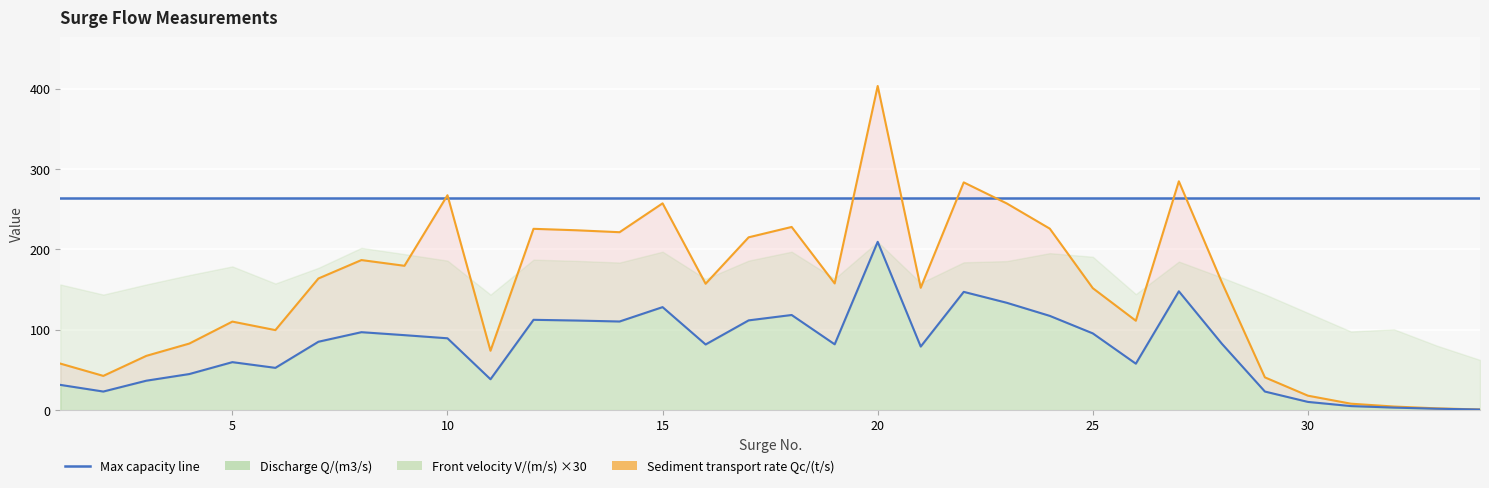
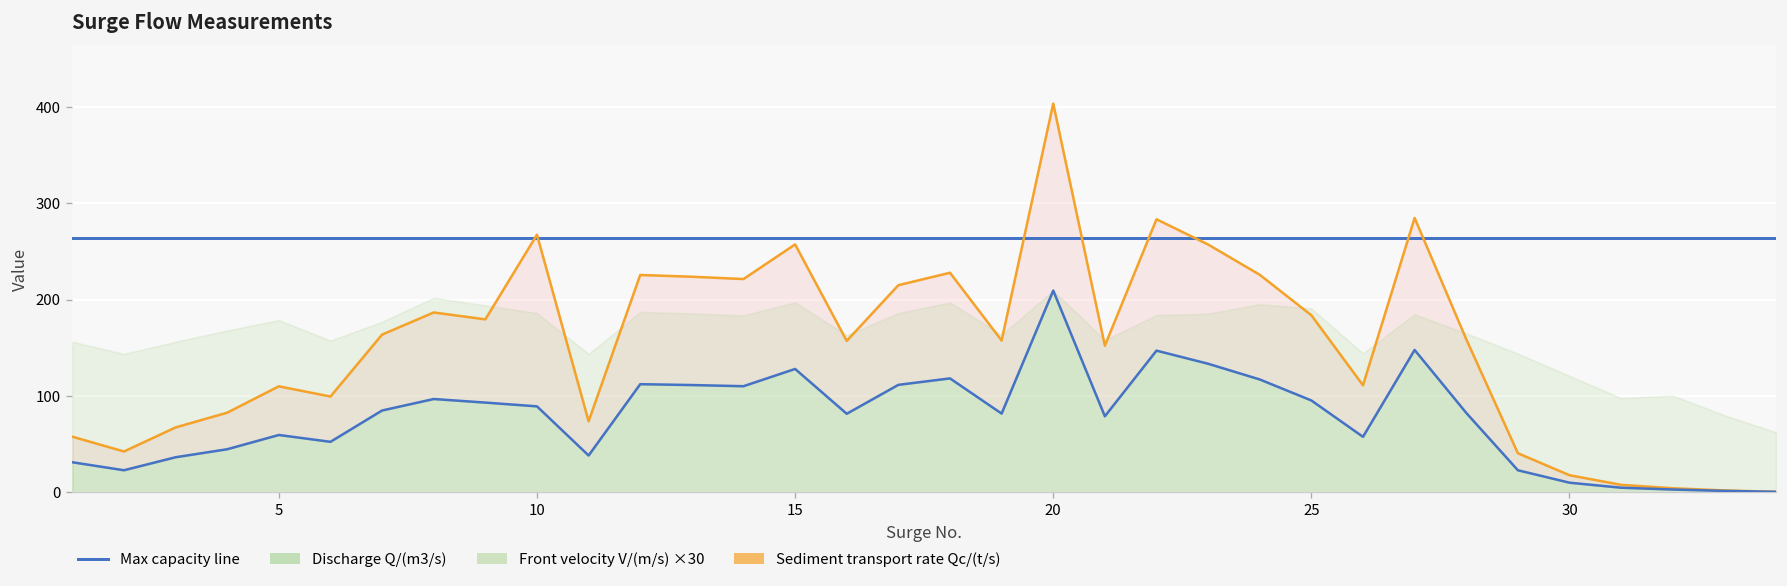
  {
    "Sediment transport rate Qc/(t/s)": {
      "5": 110,
      "10": 270,
      "15": 260,
      "20": 400,
-     "25": 150,
+     "25": 180,
      "30": 20
    }
  }
